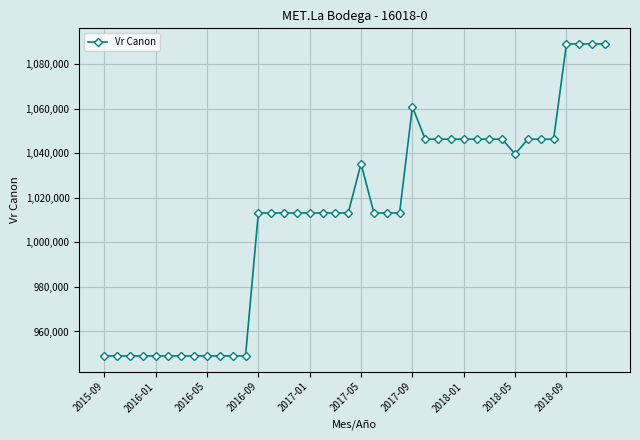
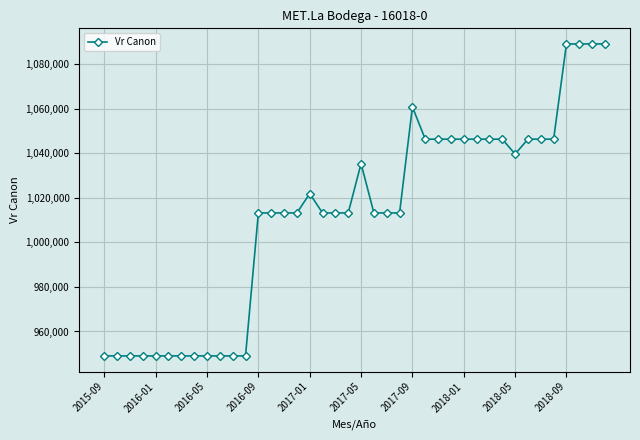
  {
    "2015-09": "949,000",
    "2016-01": "949,000",
    "2016-05": "949,000",
    "2016-09": "1,013,000",
-   "2017-01": "1,013,000",
+   "2017-01": "1,022,000",
    "2017-05": "1,035,000",
    "2017-09": "1,061,000",
    "2018-01": "1,046,000",
    "2018-05": "1,040,000",
    "2018-09": "1,089,000"
  }
